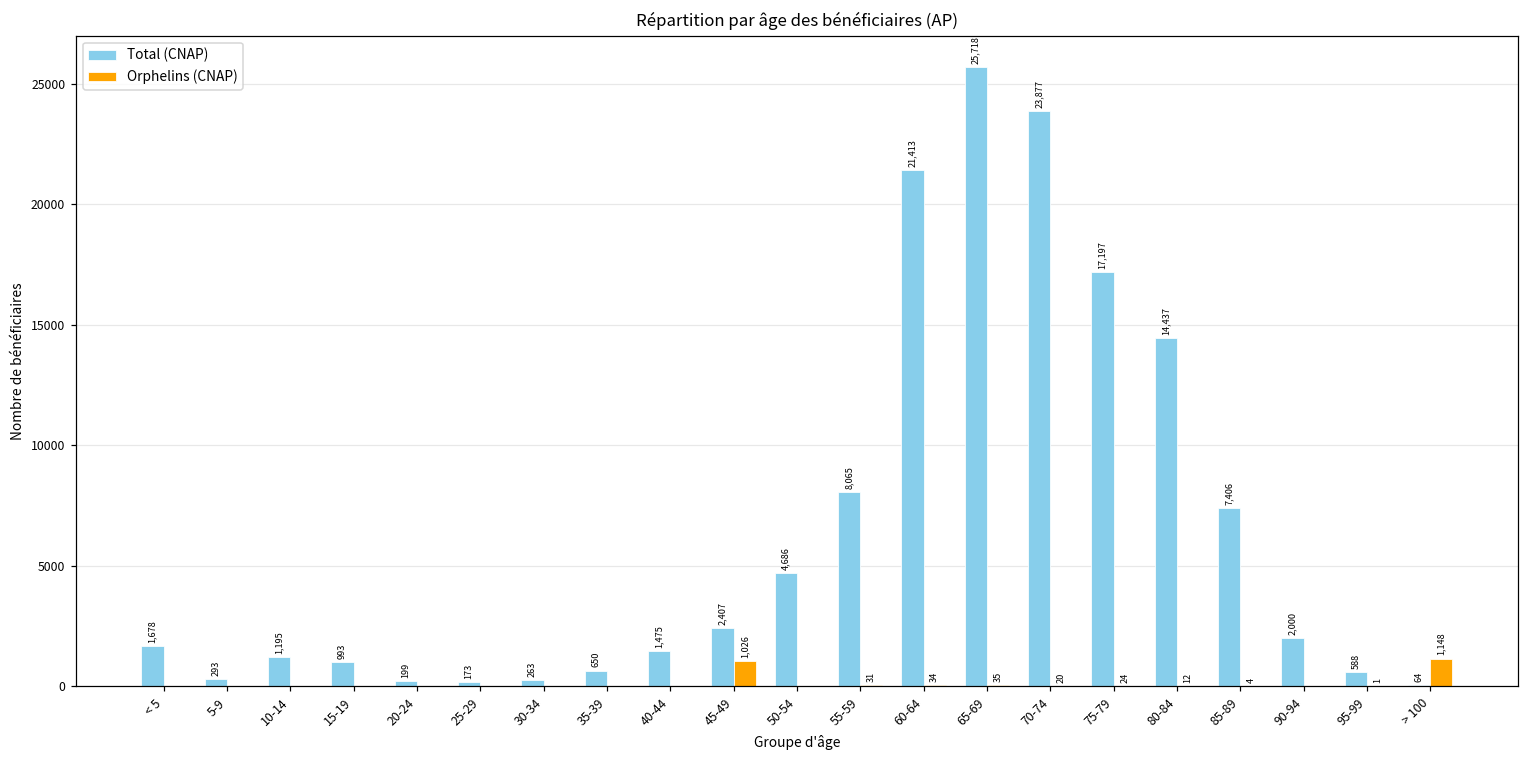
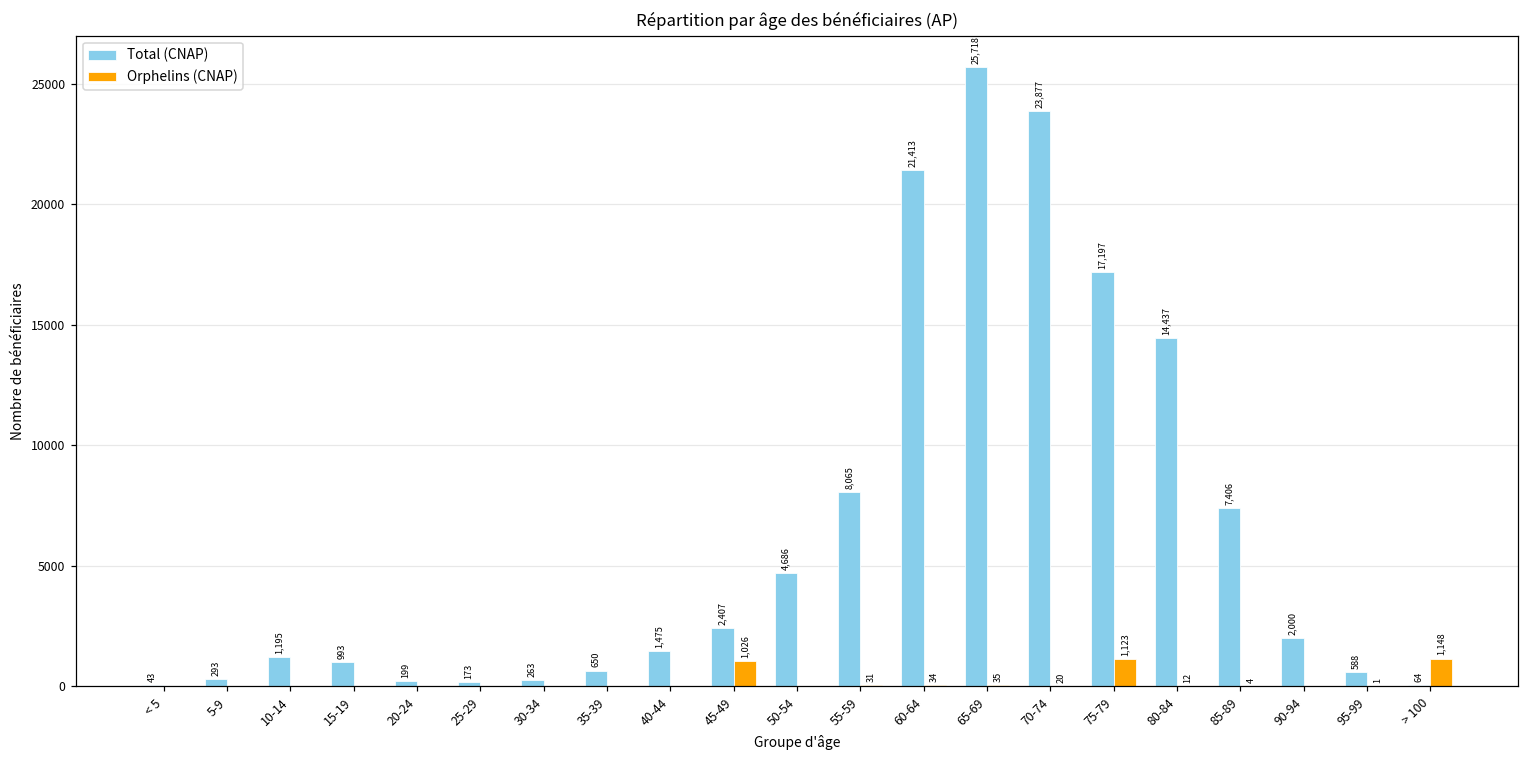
  {
    "Total (CNAP)": {
-     "< 5": "1,678",
+     "< 5": "43",
      "5-9": "293",
      "10-14": "1,195",
      "15-19": "993",
      "20-24": "199",
      "25-29": "173",
      "30-34": "263",
      "35-39": "650",
      "40-44": "1,475",
      "45-49": "2,407",
      "50-54": "4,686",
      "55-59": "8,065",
      "60-64": "21,413",
      "65-69": "25,718",
      "70-74": "23,877",
      "75-79": "17,197",
      "80-84": "14,437",
      "85-89": "7,406",
      "90-94": "2,000",
      "95-99": "588",
      "> 100": "64"
    },
    "Orphelins (CNAP)": {
      "45-49": "1,026",
      "55-59": "31",
      "60-64": "34",
      "65-69": "35",
      "70-74": "20",
-     "75-79": "24",
+     "75-79": "1,123",
      "80-84": "12",
      "85-89": "4",
      "95-99": "1",
      "> 100": "1,148"
    }
  }
